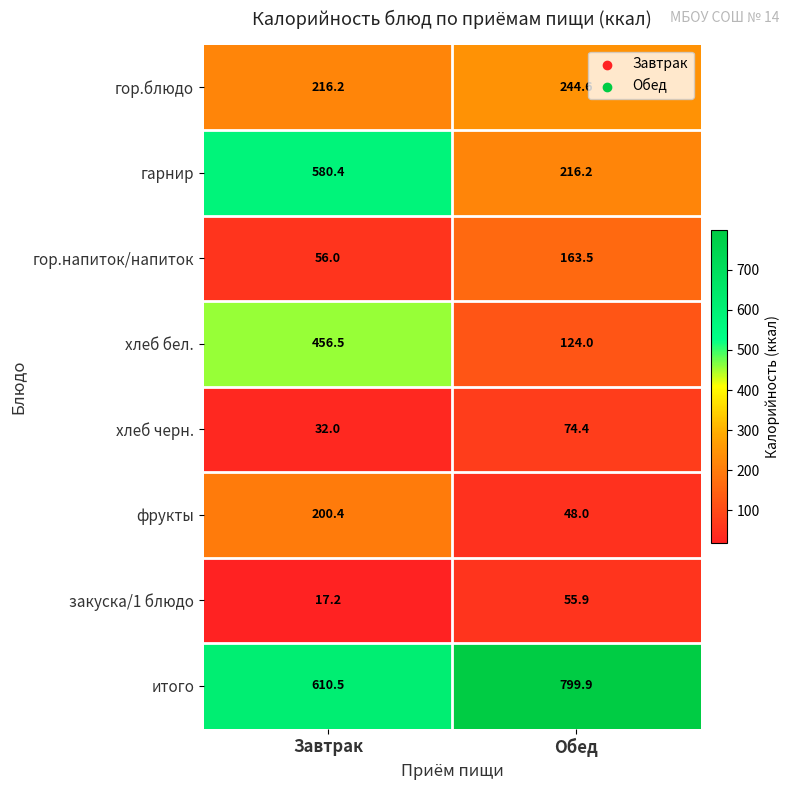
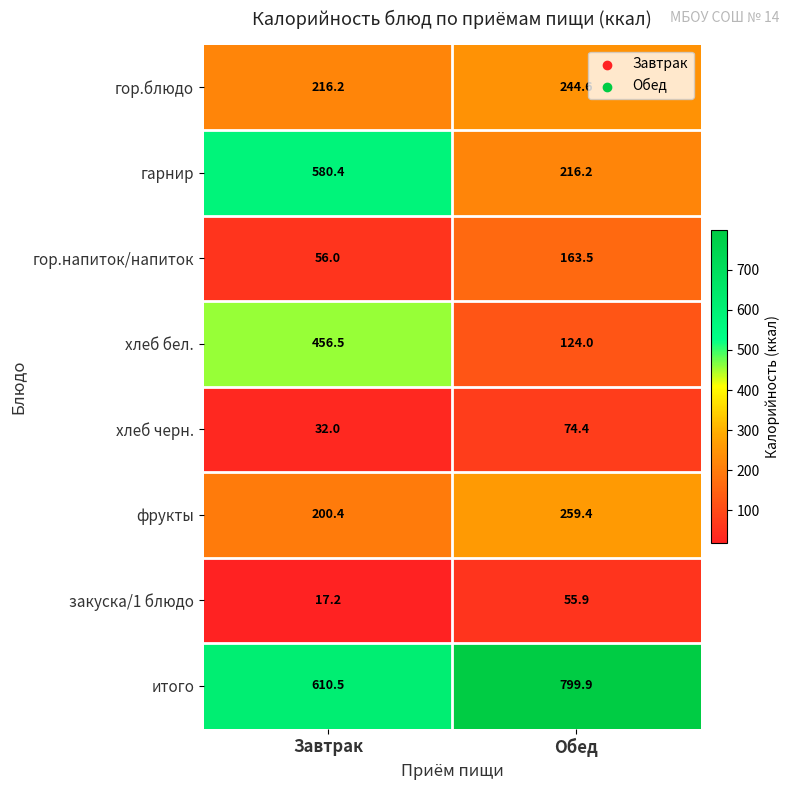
  {
    "гор.блюдо": {
      "Завтрак": 216.2
    },
    "гарнир": {
      "Завтрак": 580.4,
      "Обед": 216.2
    },
    "гор.напиток/напиток": {
      "Завтрак": 56.0,
      "Обед": 163.5
    },
    "хлеб бел.": {
      "Завтрак": 456.5,
      "Обед": 124.0
    },
    "хлеб черн.": {
      "Завтрак": 32.0,
      "Обед": 74.4
    },
    "фрукты": {
      "Завтрак": 200.4,
-     "Обед": 48.0
+     "Обед": 259.4
    },
    "закуска/1 блюдо": {
      "Завтрак": 17.2,
      "Обед": 55.9
    },
    "итого": {
      "Завтрак": 610.5,
      "Обед": 799.9
    }
  }
